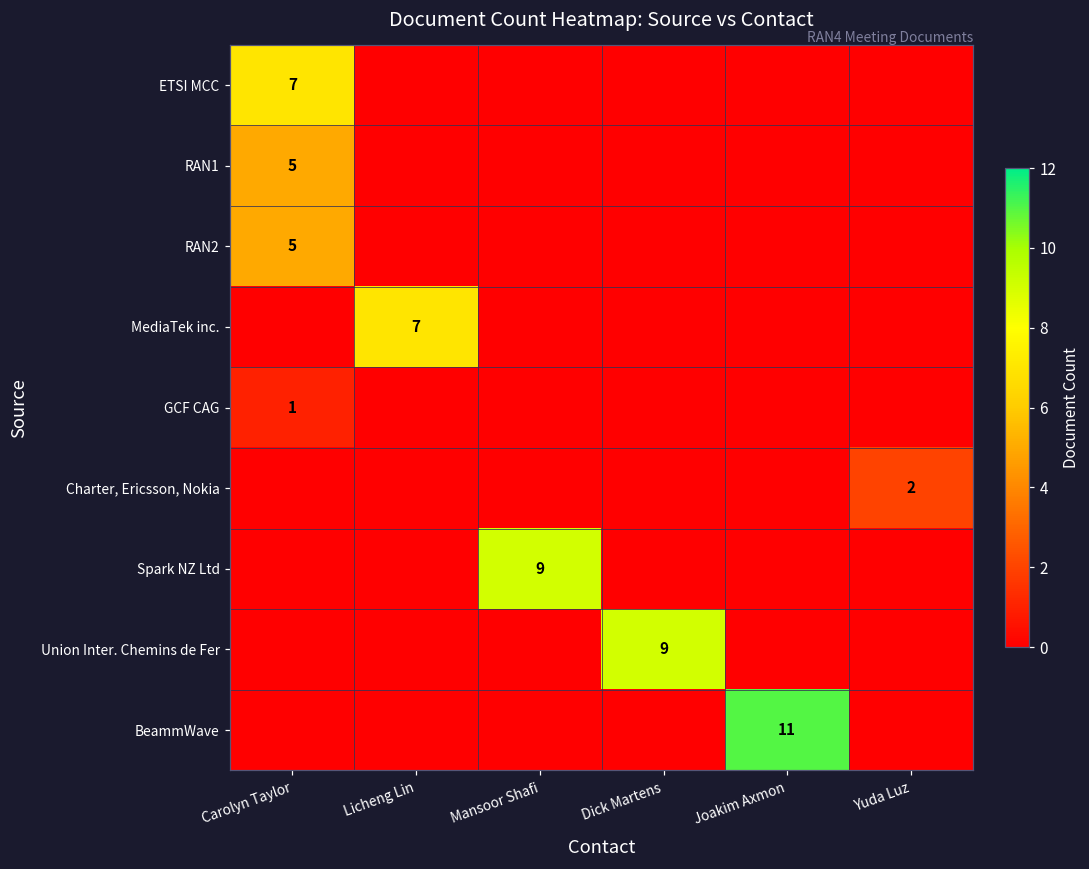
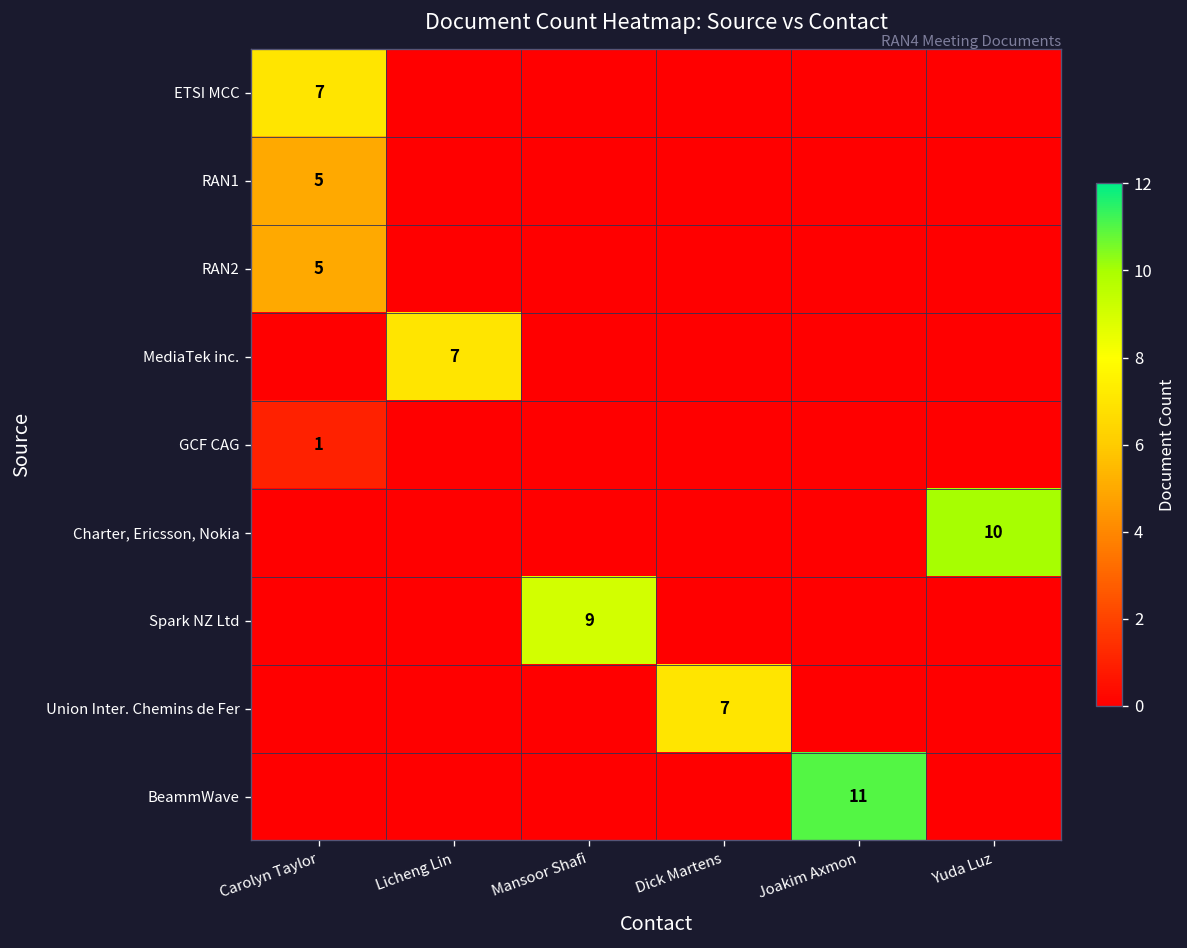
  {
    "ETSI MCC": {
      "Carolyn Taylor": 7
    },
    "RAN1": {
      "Carolyn Taylor": 5
    },
    "RAN2": {
      "Carolyn Taylor": 5
    },
    "MediaTek inc.": {
      "Licheng Lin": 7
    },
    "GCF CAG": {
      "Carolyn Taylor": 1
    },
    "Charter, Ericsson, Nokia": {
-     "Yuda Luz": 2
+     "Yuda Luz": 10
    },
    "Spark NZ Ltd": {
      "Mansoor Shafi": 9
    },
    "Union Inter. Chemins de Fer": {
-     "Dick Martens": 9
+     "Dick Martens": 7
    },
    "BeammWave": {
      "Joakim Axmon": 11
    }
  }
